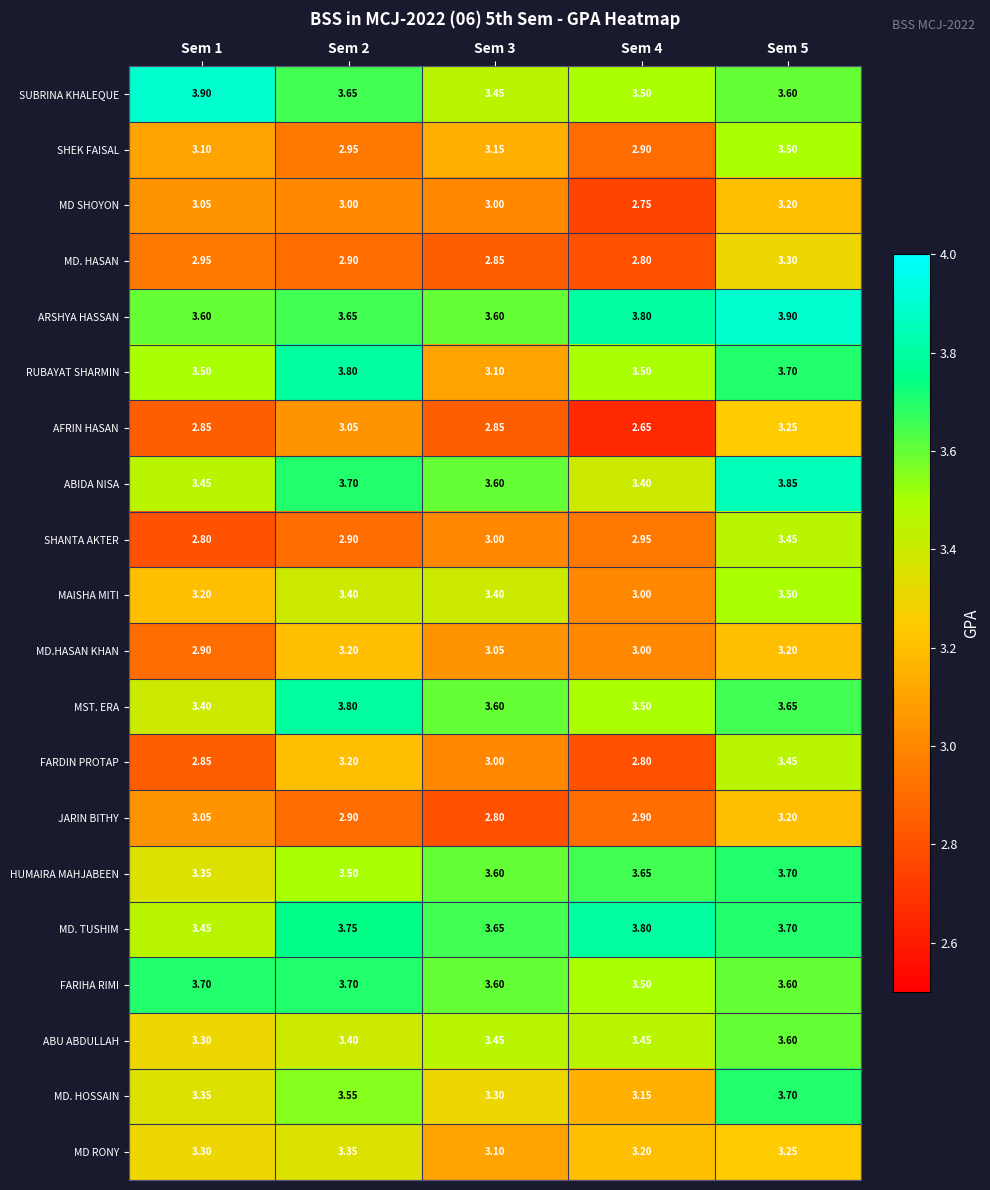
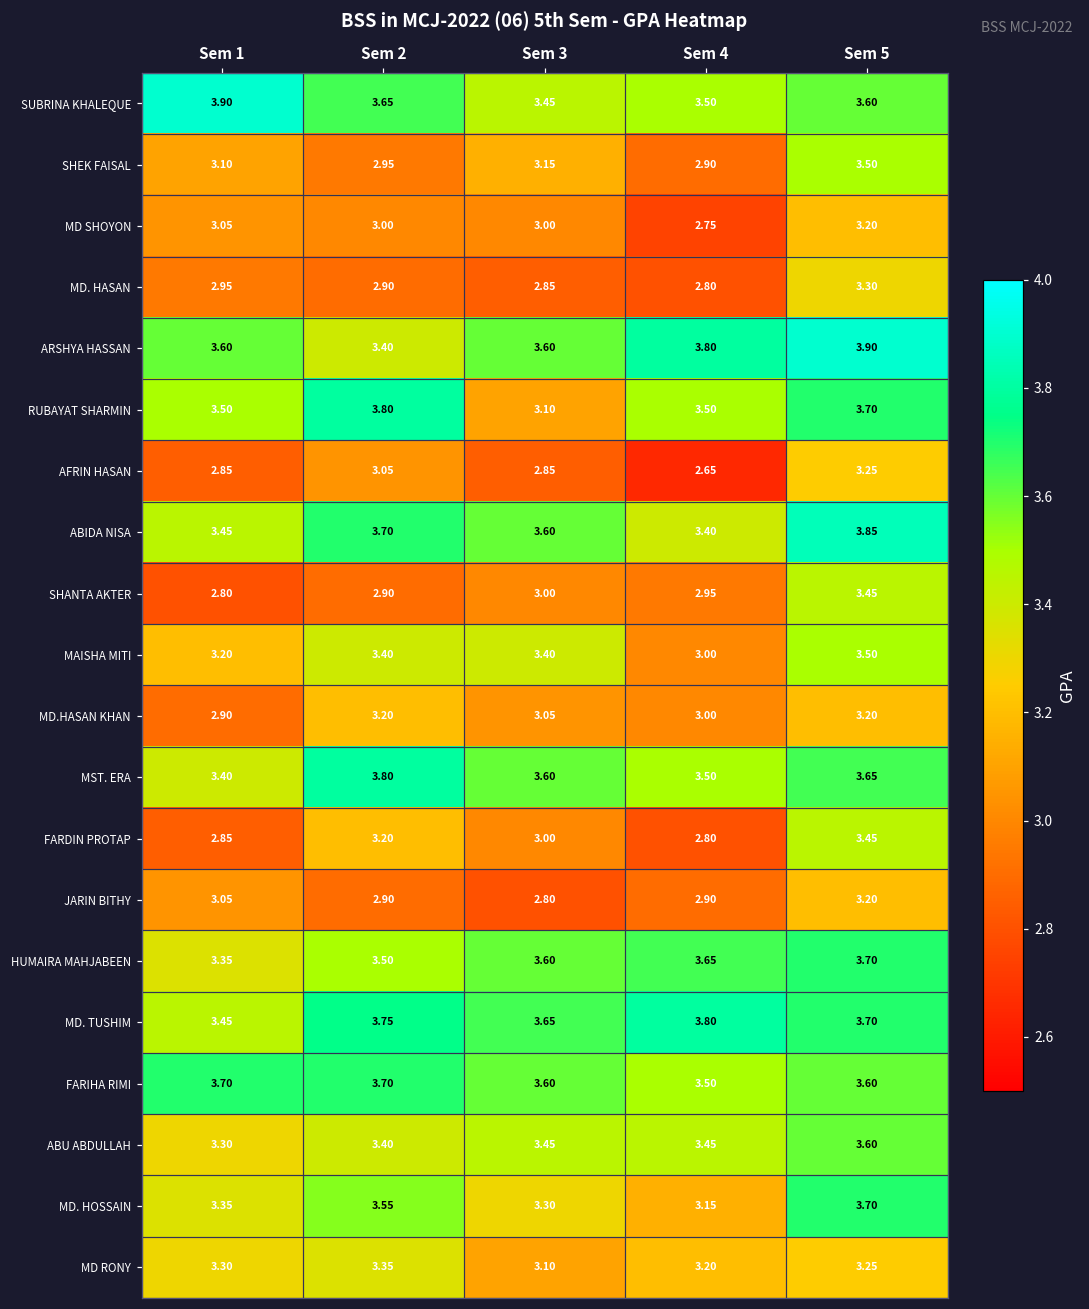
  {
    "SUBRINA KHALEQUE": {
      "Sem 1": 3.90,
      "Sem 2": 3.65,
      "Sem 3": 3.45,
      "Sem 4": 3.50,
      "Sem 5": 3.60
    },
    "SHEK FAISAL": {
      "Sem 1": 3.10,
      "Sem 2": 2.95,
      "Sem 3": 3.15,
      "Sem 4": 2.90,
      "Sem 5": 3.50
    },
    "MD SHOYON": {
      "Sem 1": 3.05,
      "Sem 2": 3.00,
      "Sem 3": 3.00,
      "Sem 4": 2.75,
      "Sem 5": 3.20
    },
    "MD. HASAN": {
      "Sem 1": 2.95,
      "Sem 2": 2.90,
      "Sem 3": 2.85,
      "Sem 4": 2.80,
      "Sem 5": 3.30
    },
    "ARSHYA HASSAN": {
      "Sem 1": 3.60,
-     "Sem 2": 3.65,
+     "Sem 2": 3.40,
      "Sem 3": 3.60,
      "Sem 4": 3.80,
      "Sem 5": 3.90
    },
    "RUBAYAT SHARMIN": {
      "Sem 1": 3.50,
      "Sem 2": 3.80,
      "Sem 3": 3.10,
      "Sem 4": 3.50,
      "Sem 5": 3.70
    },
    "AFRIN HASAN": {
      "Sem 1": 2.85,
      "Sem 2": 3.05,
      "Sem 3": 2.85,
      "Sem 4": 2.65,
      "Sem 5": 3.25
    },
    "ABIDA NISA": {
      "Sem 1": 3.45,
      "Sem 2": 3.70,
      "Sem 3": 3.60,
      "Sem 4": 3.40,
      "Sem 5": 3.85
    },
    "SHANTA AKTER": {
      "Sem 1": 2.80,
      "Sem 2": 2.90,
      "Sem 3": 3.00,
      "Sem 4": 2.95,
      "Sem 5": 3.45
    },
    "MAISHA MITI": {
      "Sem 1": 3.20,
      "Sem 2": 3.40,
      "Sem 3": 3.40,
      "Sem 4": 3.00,
      "Sem 5": 3.50
    },
    "MD.HASAN KHAN": {
      "Sem 1": 2.90,
      "Sem 2": 3.20,
      "Sem 3": 3.05,
      "Sem 4": 3.00,
      "Sem 5": 3.20
    },
    "MST. ERA": {
      "Sem 1": 3.40,
      "Sem 2": 3.80,
      "Sem 3": 3.60,
      "Sem 4": 3.50,
      "Sem 5": 3.65
    },
    "FARDIN PROTAP": {
      "Sem 1": 2.85,
      "Sem 2": 3.20,
      "Sem 3": 3.00,
      "Sem 4": 2.80,
      "Sem 5": 3.45
    },
    "JARIN BITHY": {
      "Sem 1": 3.05,
      "Sem 2": 2.90,
      "Sem 3": 2.80,
      "Sem 4": 2.90,
      "Sem 5": 3.20
    },
    "HUMAIRA MAHJABEEN": {
      "Sem 1": 3.35,
      "Sem 2": 3.50,
      "Sem 3": 3.60,
      "Sem 4": 3.65,
      "Sem 5": 3.70
    },
    "MD. TUSHIM": {
      "Sem 1": 3.45,
      "Sem 2": 3.75,
      "Sem 3": 3.65,
      "Sem 4": 3.80,
      "Sem 5": 3.70
    },
    "FARIHA RIMI": {
      "Sem 1": 3.70,
      "Sem 2": 3.70,
      "Sem 3": 3.60,
      "Sem 4": 3.50,
      "Sem 5": 3.60
    },
    "ABU ABDULLAH": {
      "Sem 1": 3.30,
      "Sem 2": 3.40,
      "Sem 3": 3.45,
      "Sem 4": 3.45,
      "Sem 5": 3.60
    },
    "MD. HOSSAIN": {
      "Sem 1": 3.35,
      "Sem 2": 3.55,
      "Sem 3": 3.30,
      "Sem 4": 3.15,
      "Sem 5": 3.70
    },
    "MD RONY": {
      "Sem 1": 3.30,
      "Sem 2": 3.35,
      "Sem 3": 3.10,
      "Sem 4": 3.20,
      "Sem 5": 3.25
    }
  }
